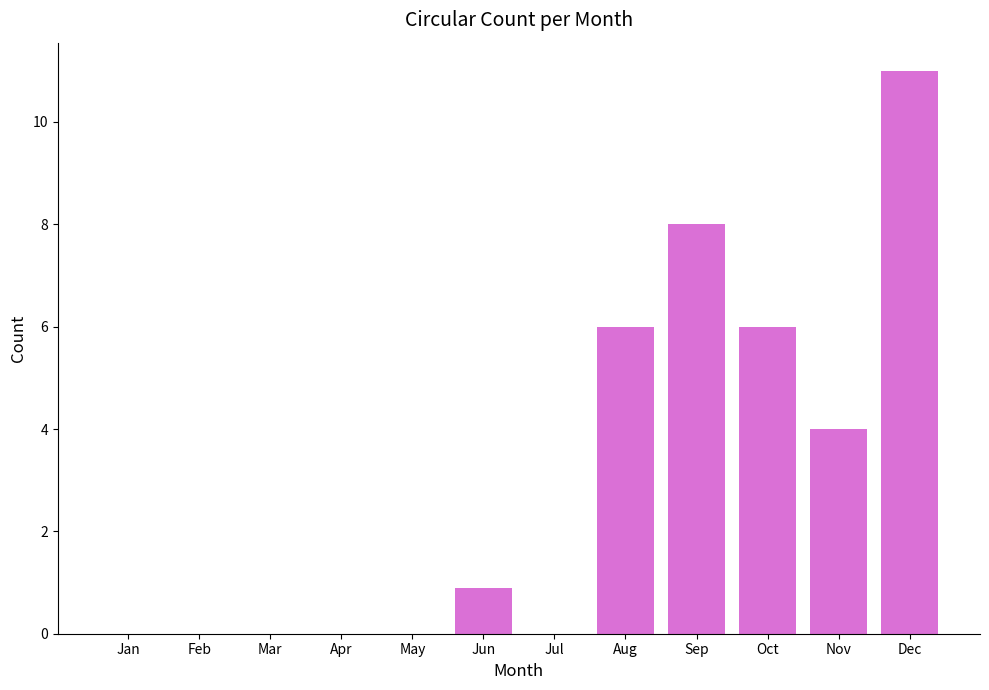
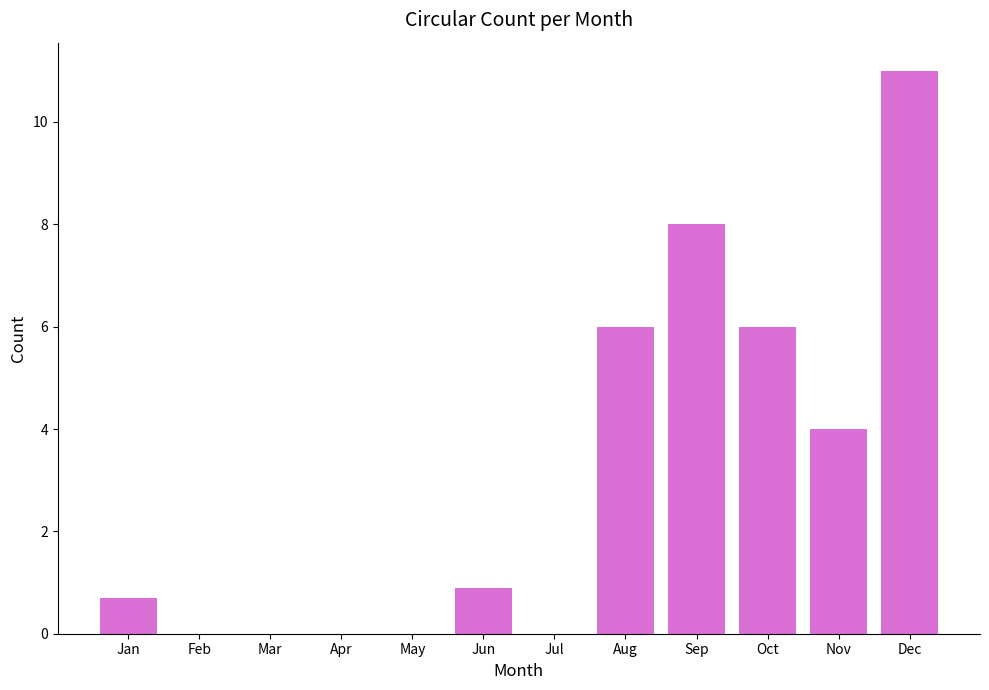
  {
-   "Jan": 0.0,
+   "Jan": 0.7,
    "Feb": 0.0,
    "Mar": 0.0,
    "Apr": 0.0,
    "May": 0.0,
    "Jun": 0.9,
    "Jul": 0.0,
    "Aug": 6.0,
    "Sep": 8.0,
    "Oct": 6.0,
    "Nov": 4.0,
    "Dec": 11.0
  }
